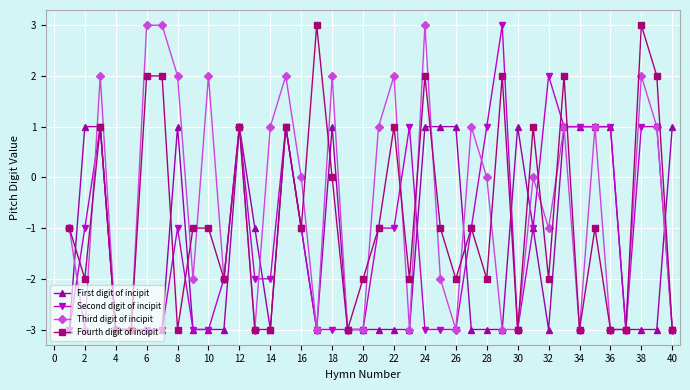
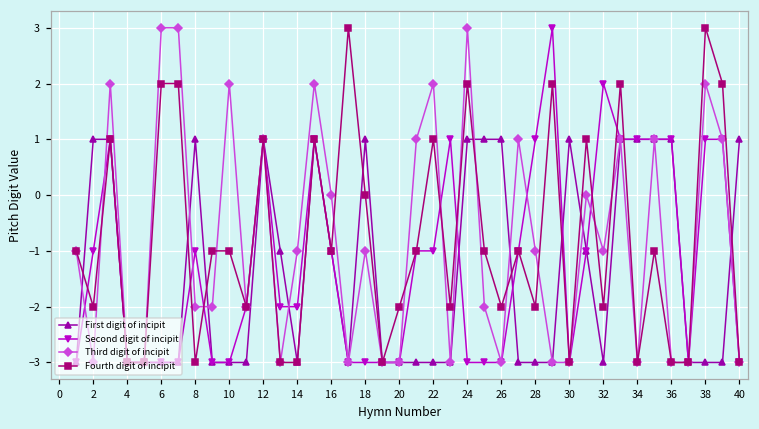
  {
    "Third digit of incipit": {
      "6": 3.0,
-     "8": 2.0,
+     "8": -2.0,
      "10": 2.0,
-     "14": 1.0,
+     "14": -1.0,
      "16": 0.0,
-     "18": 2.0,
+     "18": -1.0,
      "22": 2.0,
      "24": 3.0,
-     "28": 0.0,
+     "28": -1.0,
      "32": -1.0,
      "38": 2.0
    }
  }
